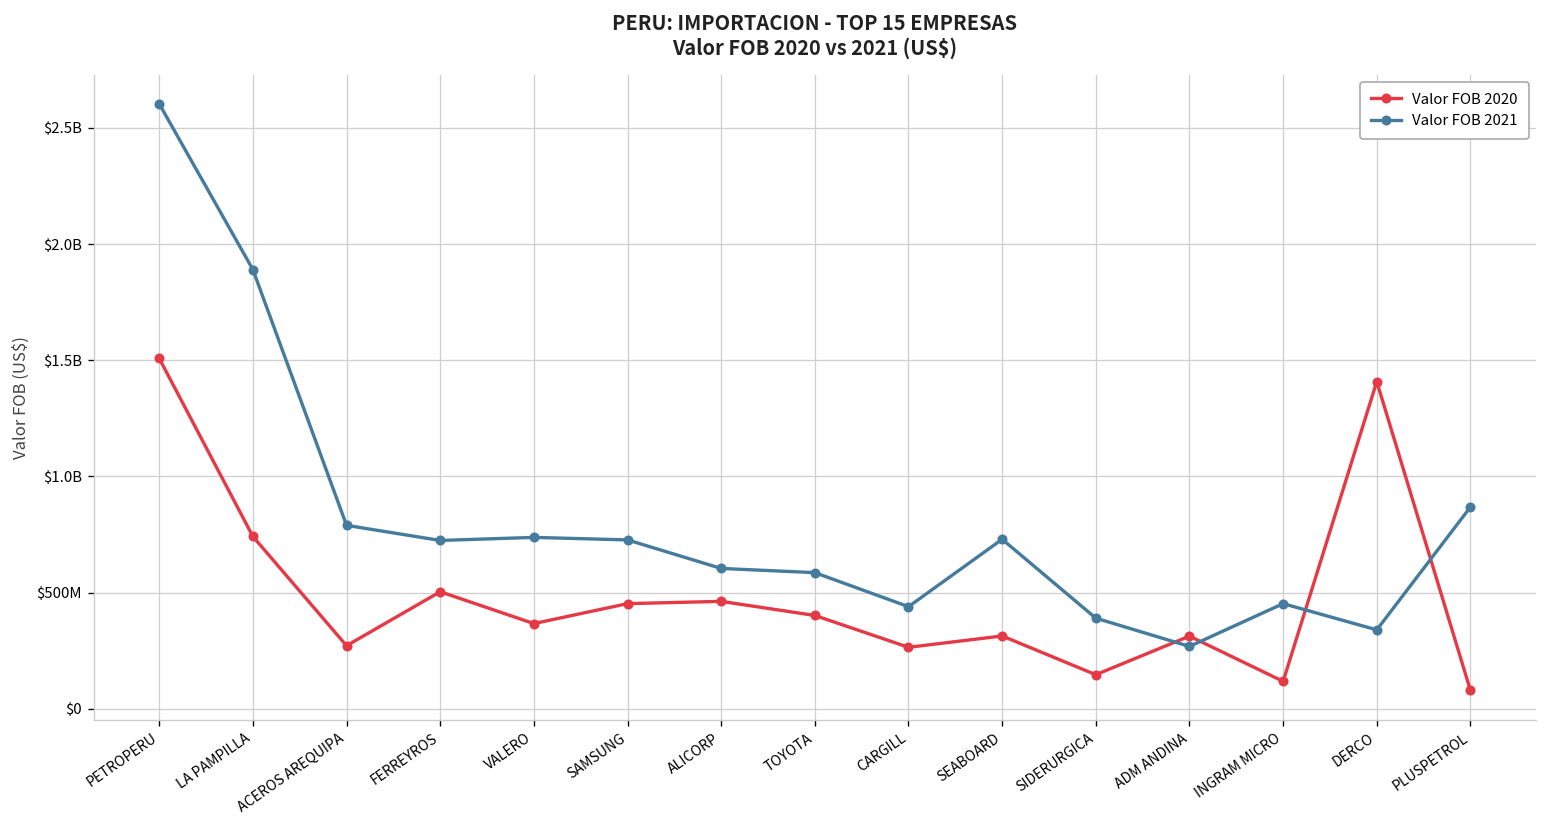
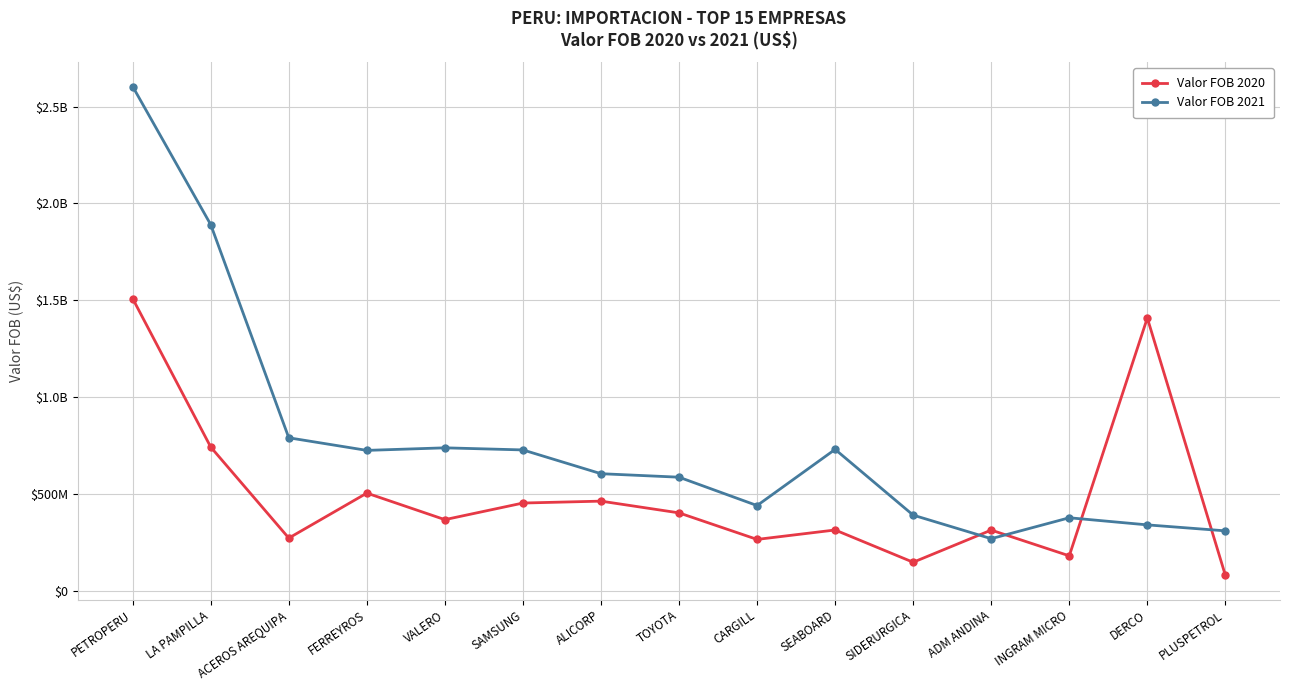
  {
    "Valor FOB 2020": {
      "PETROPERU": "$1510000000",
      "LA PAMPILLA": "$740000000",
      "ACEROS AREQUIPA": "$270000000",
      "FERREYROS": "$500000000",
      "VALERO": "$370000000",
      "SAMSUNG": "$450000000",
      "ALICORP": "$460000000",
      "TOYOTA": "$400000000",
      "CARGILL": "$270000000",
      "SEABOARD": "$310000000",
      "SIDERURGICA": "$150000000",
      "ADM ANDINA": "$310000000",
-     "INGRAM MICRO": "$120000000",
+     "INGRAM MICRO": "$180000000",
      "DERCO": "$1410000000",
      "PLUSPETROL": "$80000000"
    },
    "Valor FOB 2021": {
      "PETROPERU": "$2600000000",
      "LA PAMPILLA": "$1890000000",
      "ACEROS AREQUIPA": "$790000000",
      "FERREYROS": "$720000000",
      "VALERO": "$740000000",
      "SAMSUNG": "$730000000",
      "ALICORP": "$600000000",
      "TOYOTA": "$590000000",
      "CARGILL": "$440000000",
      "SEABOARD": "$730000000",
      "SIDERURGICA": "$390000000",
      "ADM ANDINA": "$270000000",
-     "INGRAM MICRO": "$450000000",
+     "INGRAM MICRO": "$380000000",
      "DERCO": "$340000000",
-     "PLUSPETROL": "$870000000"
+     "PLUSPETROL": "$310000000"
    }
  }
